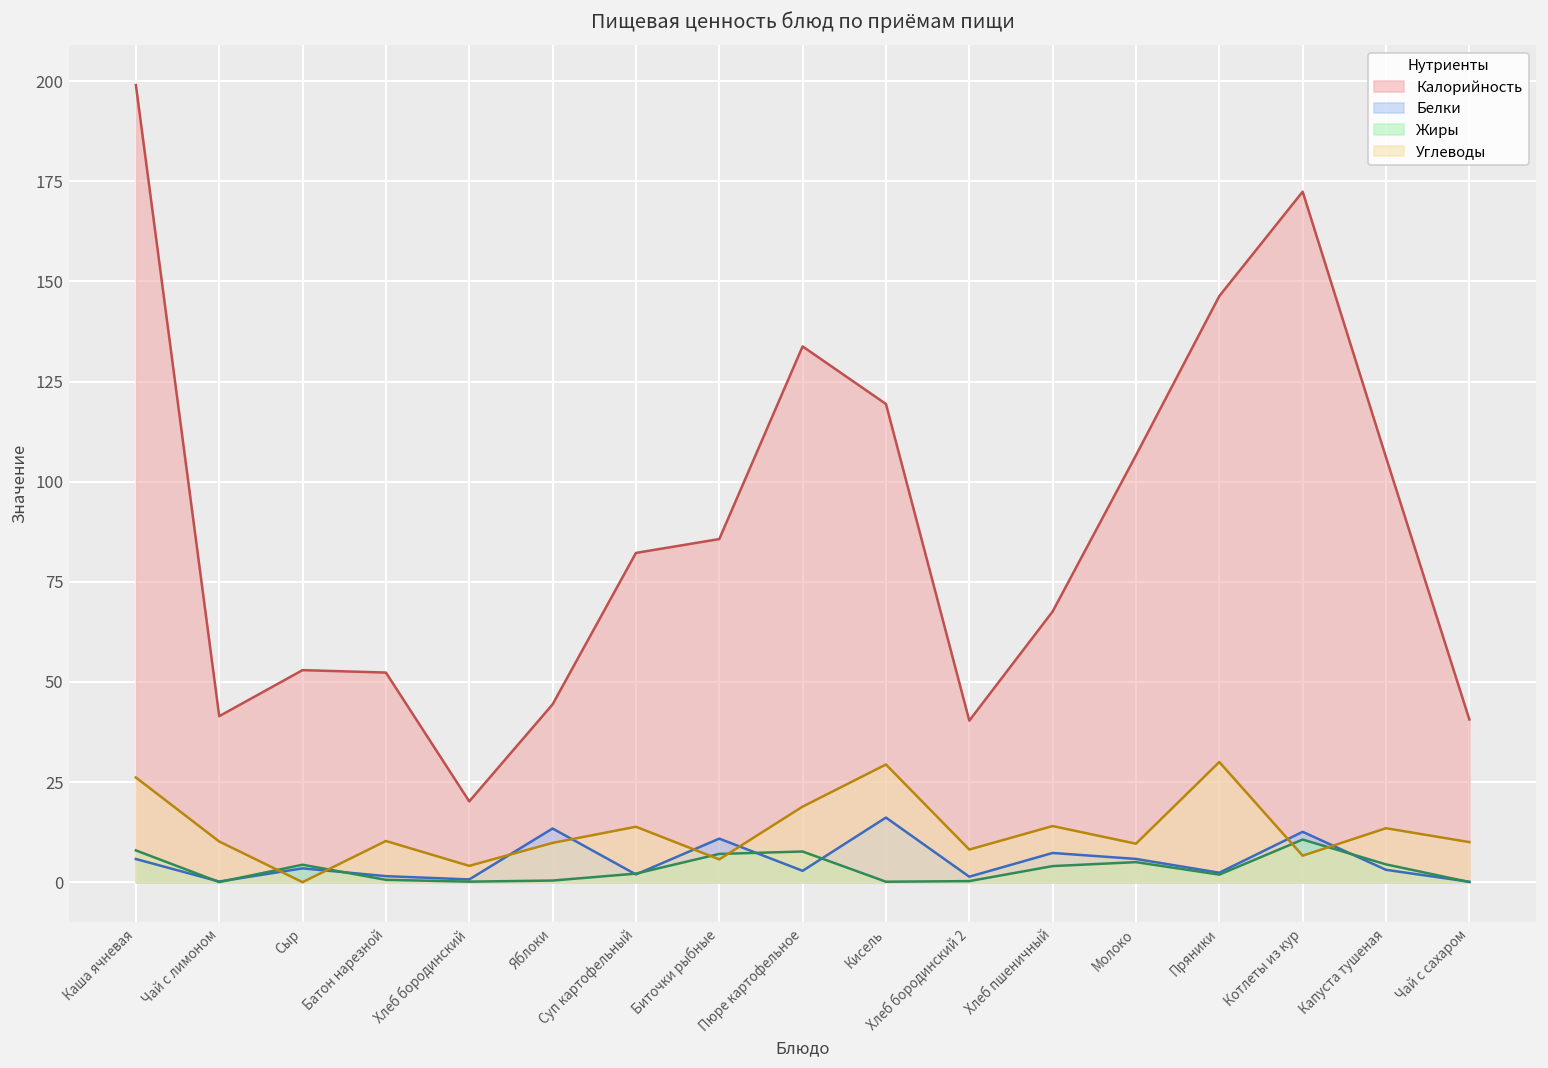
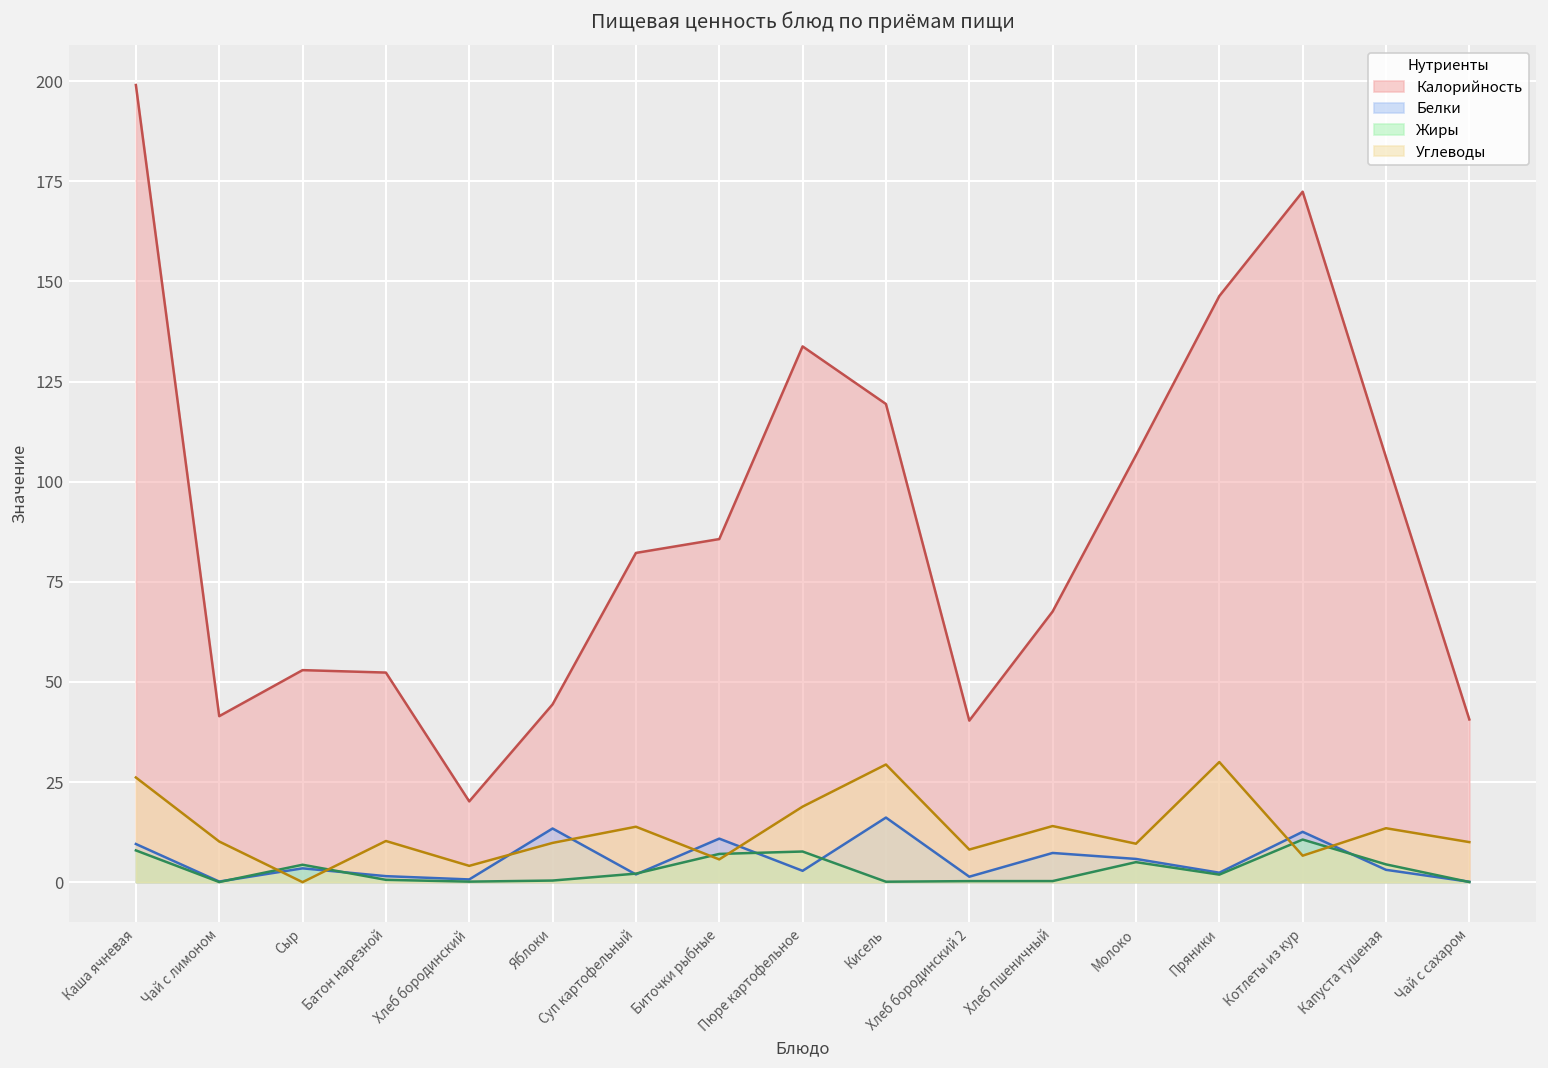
  {
    "Белки": {
-     "Каша ячневая": 6,
+     "Каша ячневая": 10,
      "Сыр": 3,
      "Батон нарезной": 2,
      "Яблоки": 13,
      "Биточки рыбные": 11,
      "Пюре картофельное": 3,
      "Кисель": 16,
      "Хлеб бородинский 2": 1,
      "Хлеб пшеничный": 7,
      "Молоко": 6,
      "Котлеты из кур": 13,
      "Капуста тушеная": 3
    },
    "Жиры": {
      "Каша ячневая": 8,
      "Сыр": 4,
      "Батон нарезной": 1,
      "Яблоки": 0,
      "Биточки рыбные": 7,
      "Пюре картофельное": 8,
      "Кисель": 0,
      "Хлеб бородинский 2": 0,
-     "Хлеб пшеничный": 4,
+     "Хлеб пшеничный": 0,
      "Молоко": 5,
      "Котлеты из кур": 11,
      "Капуста тушеная": 4
    }
  }
